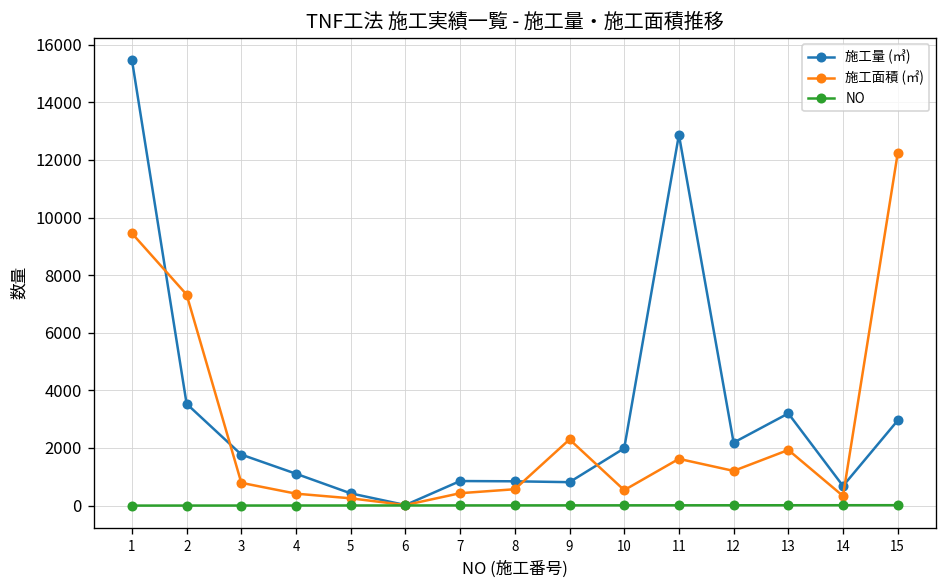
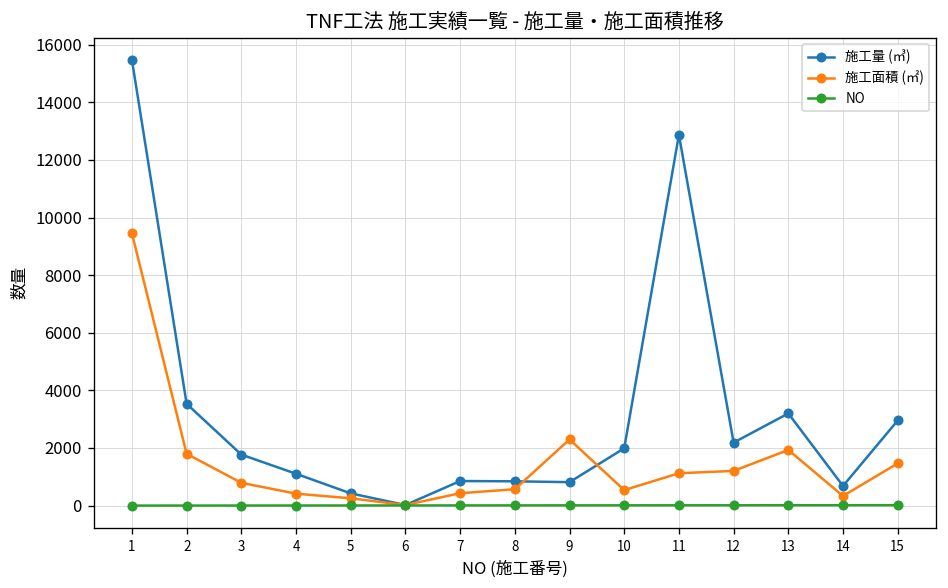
  {
    "施工量 (㎥)": {
      "1": 15500,
      "2": 3500,
      "3": 1800,
      "4": 1100,
      "5": 400,
      "7": 900,
      "8": 800,
      "9": 800,
      "10": 2000,
      "11": 12900,
      "12": 2200,
      "13": 3200,
      "14": 700,
      "15": 3000
    },
    "施工面積 (㎡)": {
      "1": 9500,
-     "2": 7300,
+     "2": 1800,
      "3": 800,
      "4": 400,
      "5": 300,
      "7": 400,
      "8": 600,
      "9": 2300,
      "10": 500,
-     "11": 1600,
+     "11": 1100,
      "12": 1200,
      "13": 1900,
      "14": 300,
-     "15": 12200
+     "15": 1500
    },
    "NO": {
      "1": 0,
      "2": 0,
      "3": 0,
      "4": 0,
      "5": 0,
      "7": 0,
      "8": 0,
      "9": 0,
      "10": 0,
      "11": 0,
      "12": 0,
      "13": 0,
      "14": 0,
      "15": 0
    }
  }
